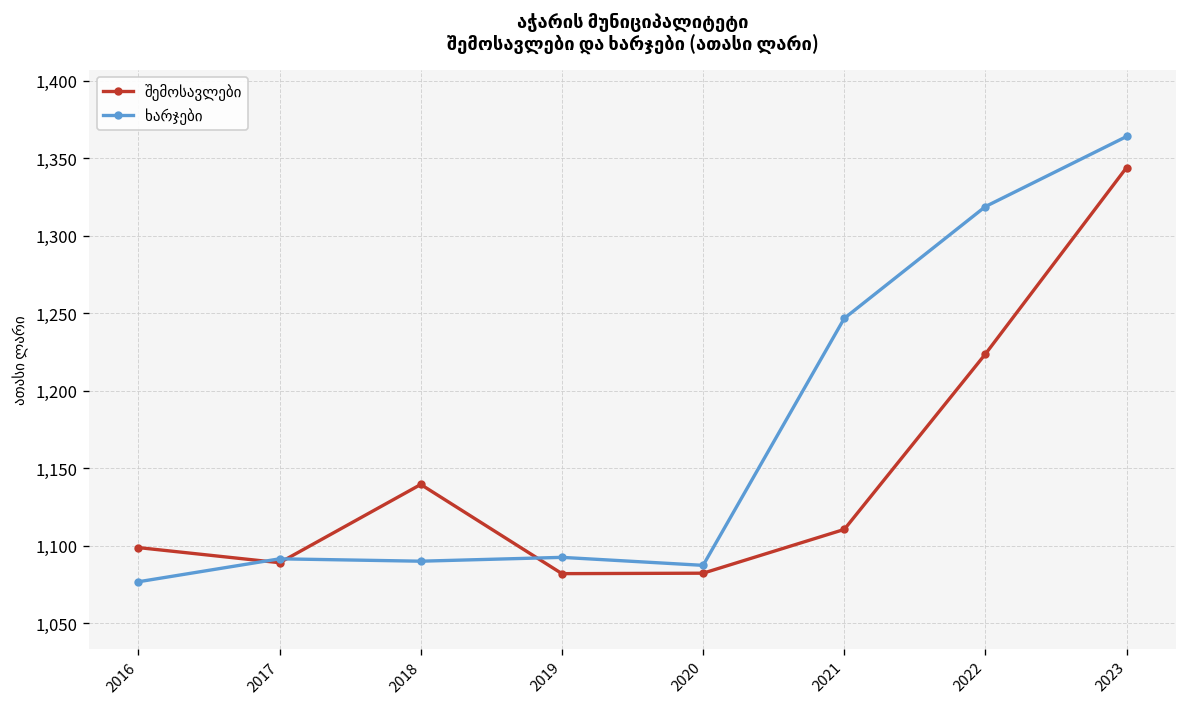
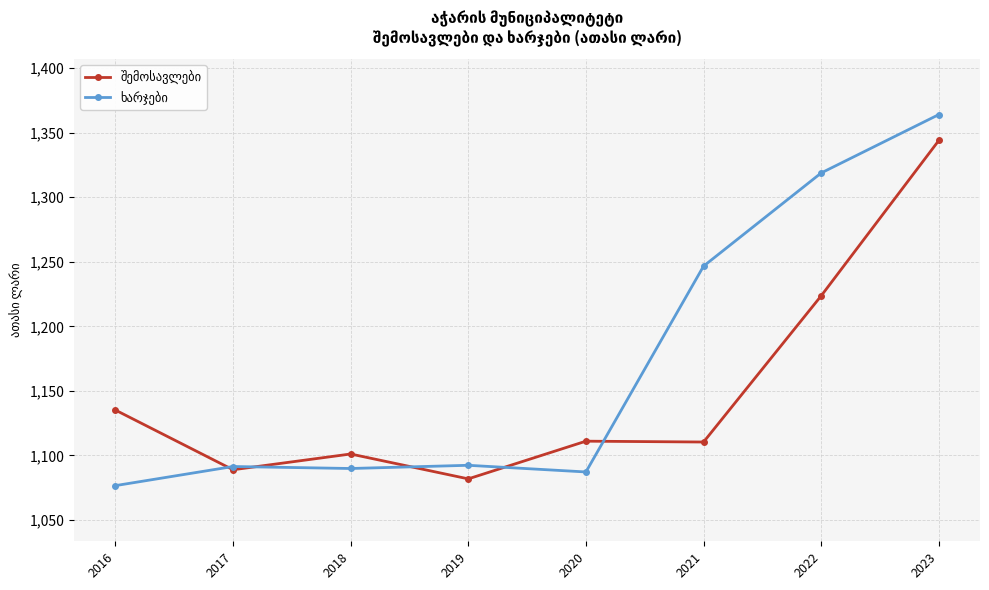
  {
    "შემოსავლები": {
-     "2016": "1,099",
+     "2016": "1,135",
      "2017": "1,089",
-     "2018": "1,139",
+     "2018": "1,101",
      "2019": "1,082",
-     "2020": "1,082",
+     "2020": "1,111",
      "2021": "1,110",
      "2022": "1,224",
      "2023": "1,344"
    },
    "ხარჯები": {
      "2016": "1,077",
      "2017": "1,091",
      "2018": "1,090",
      "2019": "1,092",
      "2020": "1,087",
      "2021": "1,247",
      "2022": "1,319",
      "2023": "1,364"
    }
  }
